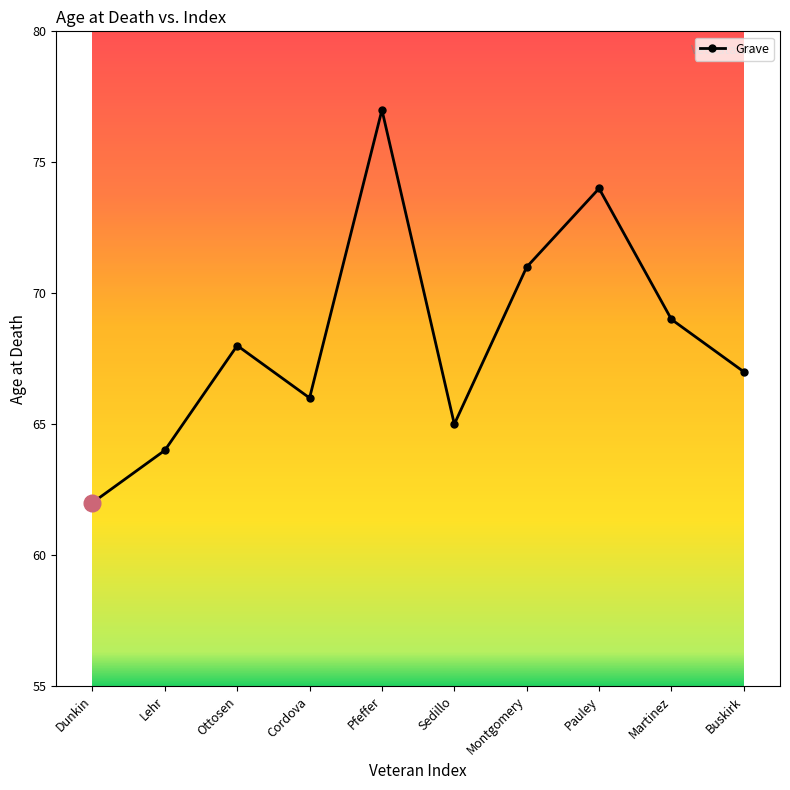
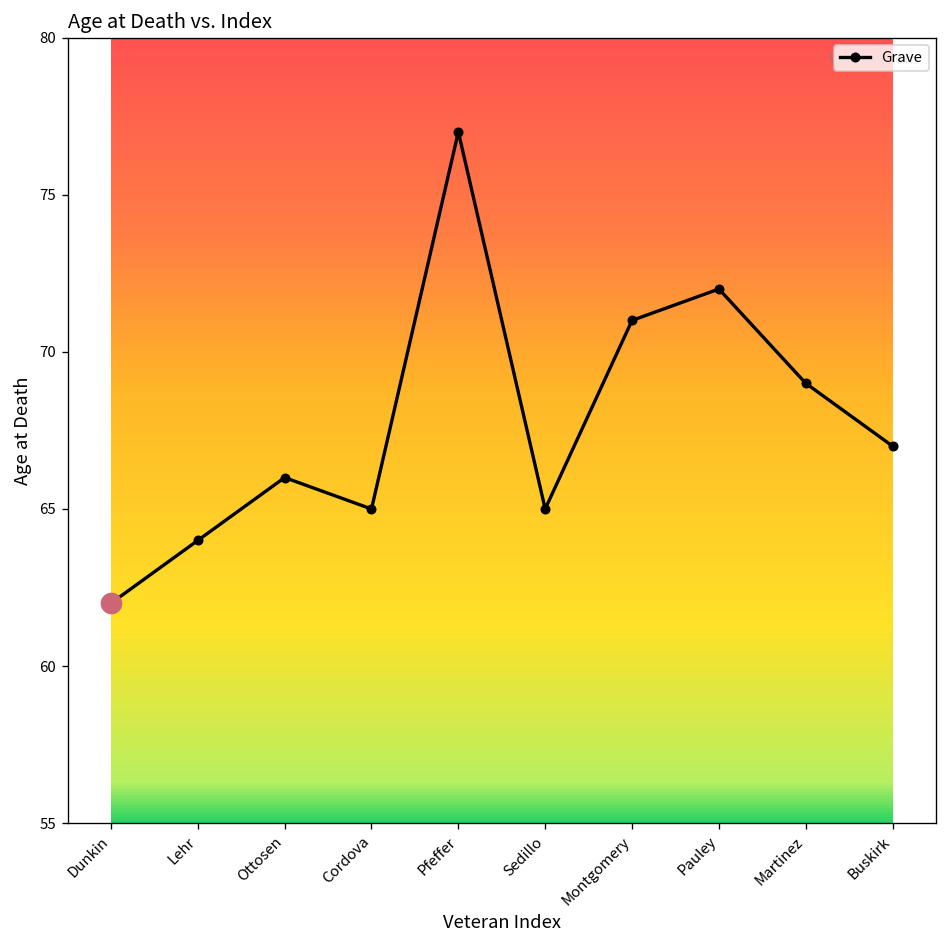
  {
    "Grave": {
      "Lehr": 64,
-     "Ottosen": 68,
-     "Cordova": 66,
+     "Ottosen": 66,
+     "Cordova": 65,
      "Pfeffer": 77,
      "Sedillo": 65,
      "Montgomery": 71,
-     "Pauley": 74,
+     "Pauley": 72,
      "Martinez": 69,
      "Buskirk": 67
    }
  }
